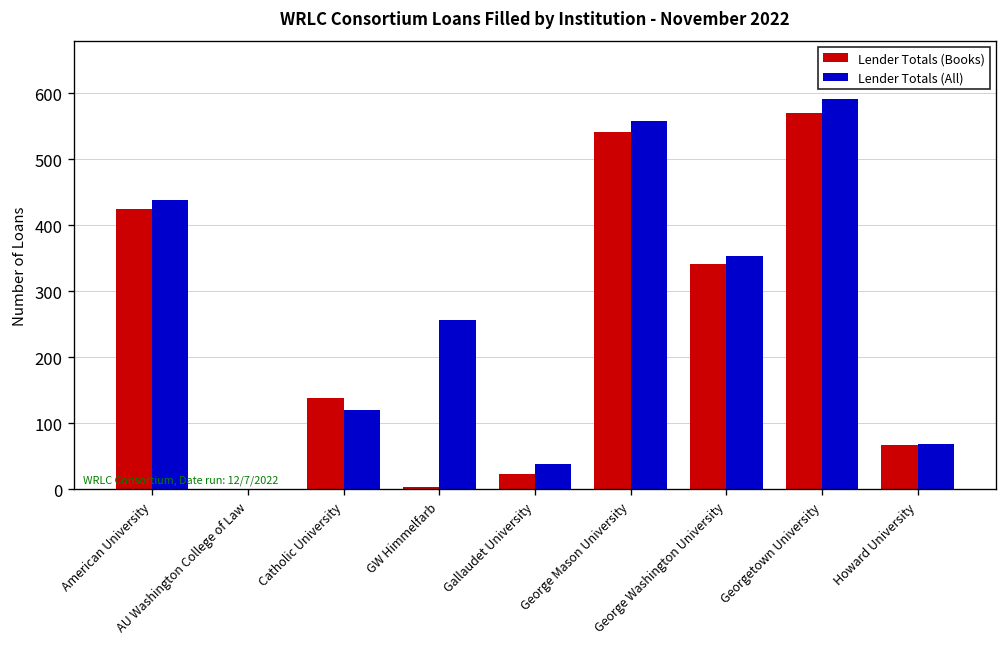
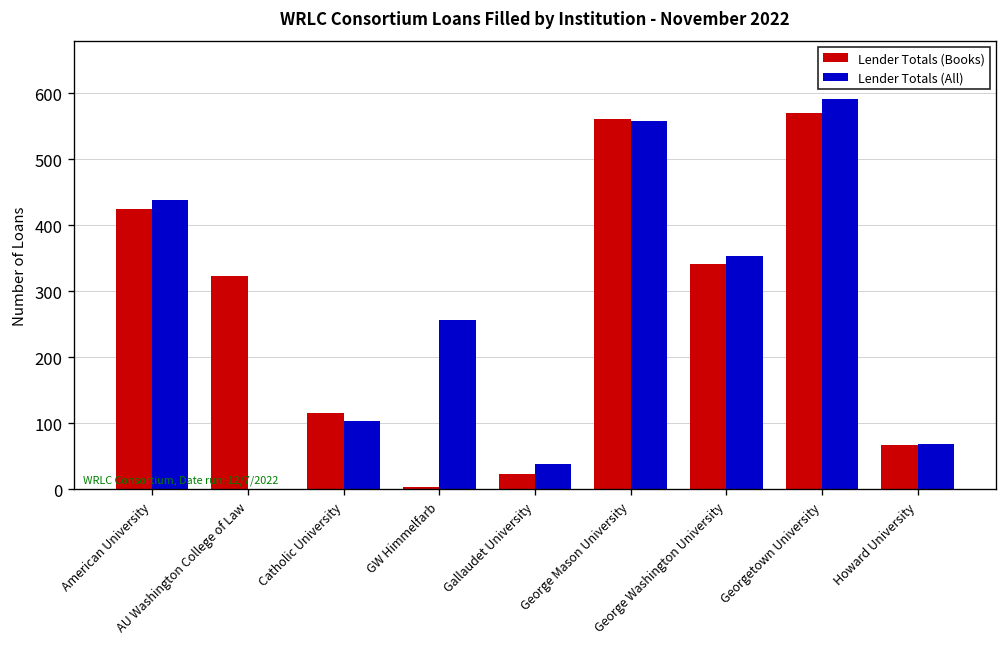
  {
    "Lender Totals (Books)": {
      "American University": 430,
-     "AU Washington College of Law": 0,
-     "Catholic University": 140,
+     "AU Washington College of Law": 320,
+     "Catholic University": 120,
      "Gallaudet University": 20,
-     "George Mason University": 540,
+     "George Mason University": 560,
      "George Washington University": 340,
      "Georgetown University": 570,
      "Howard University": 70
    },
    "Lender Totals (All)": {
-     "Catholic University": 120,
+     "Catholic University": 100,
      "GW Himmelfarb": 260,
      "Gallaudet University": 40,
      "George Mason University": 560,
      "George Washington University": 350,
      "Georgetown University": 590,
      "Howard University": 70
    }
  }
